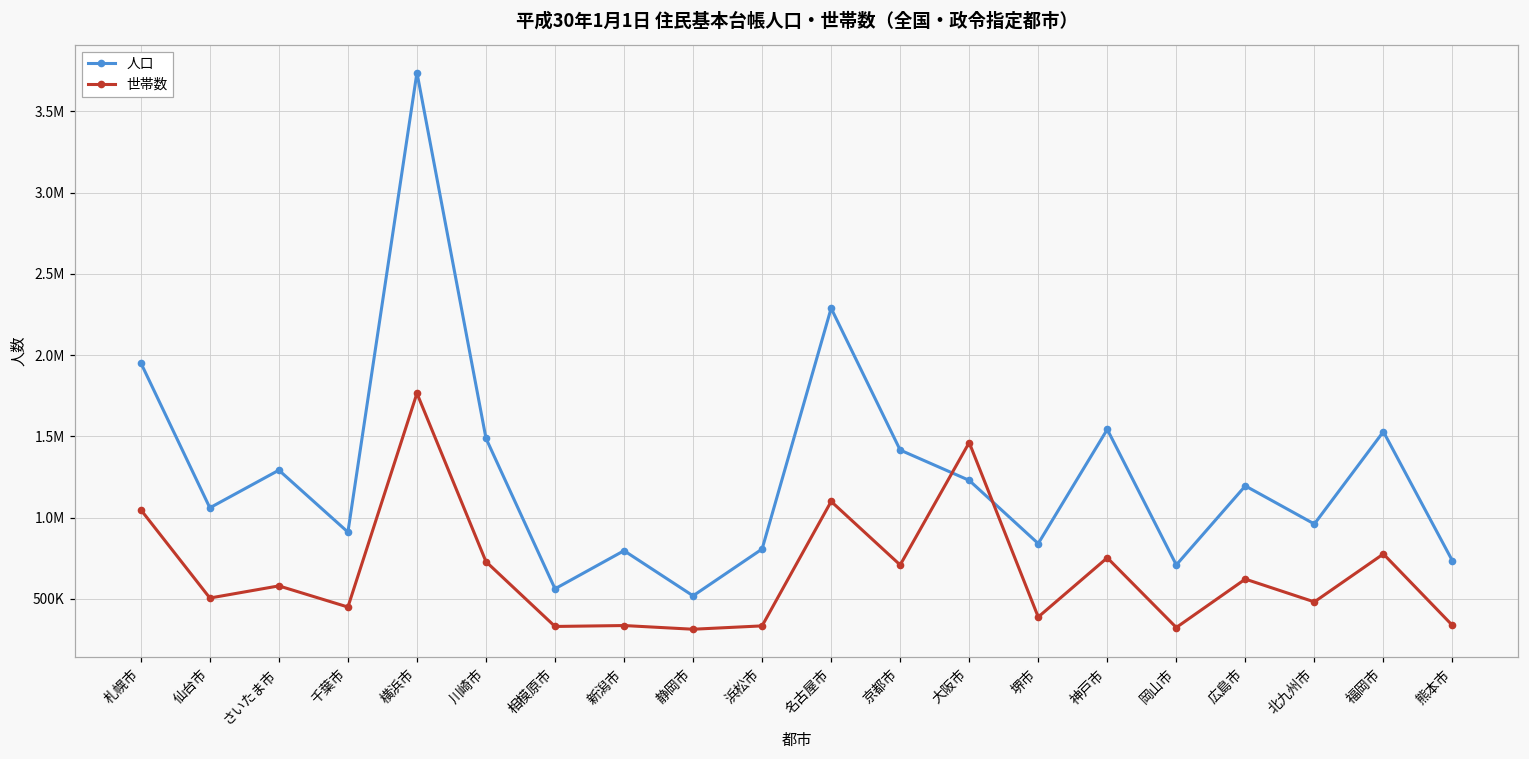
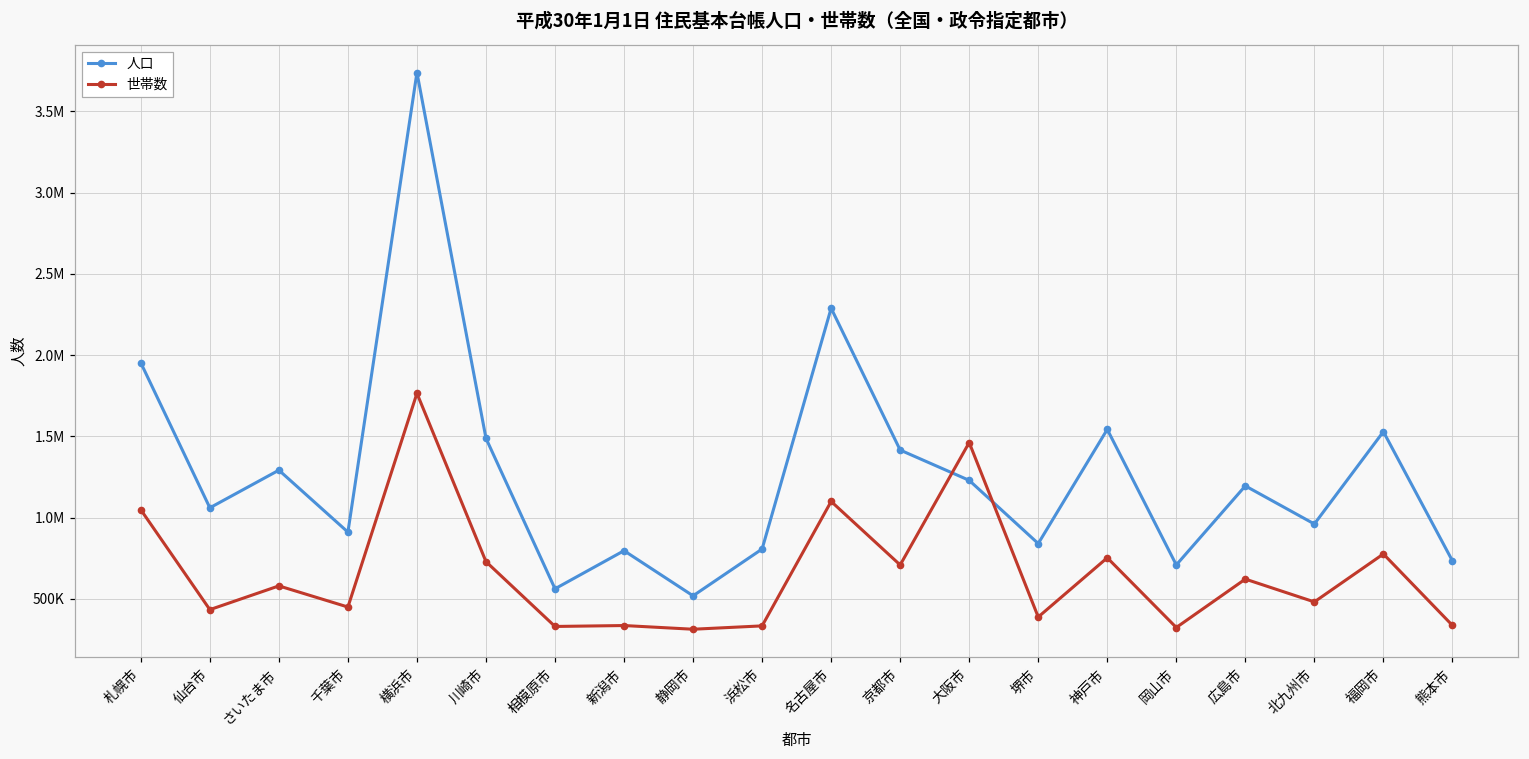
  {
    "人口": {
      "札幌市": 1950000,
      "仙台市": 1060000,
      "さいたま市": 1290000,
      "千葉市": 910000,
      "横浜市": 3740000,
      "川崎市": 1490000,
      "相模原市": 560000,
      "新潟市": 800000,
      "静岡市": 520000,
      "浜松市": 810000,
      "名古屋市": 2290000,
      "京都市": 1420000,
      "大阪市": 1230000,
      "堺市": 840000,
      "神戸市": 1540000,
      "岡山市": 710000,
      "広島市": 1200000,
      "北九州市": 960000,
      "福岡市": 1530000,
      "熊本市": 730000
    },
    "世帯数": {
      "札幌市": 1050000,
-     "仙台市": 510000,
+     "仙台市": 430000,
      "さいたま市": 580000,
      "千葉市": 450000,
      "横浜市": 1760000,
      "川崎市": 730000,
      "相模原市": 330000,
      "新潟市": 340000,
      "静岡市": 310000,
      "浜松市": 330000,
      "名古屋市": 1100000,
      "京都市": 710000,
      "大阪市": 1460000,
      "堺市": 390000,
      "神戸市": 750000,
      "岡山市": 320000,
      "広島市": 620000,
      "北九州市": 480000,
      "福岡市": 780000,
      "熊本市": 340000
    }
  }
